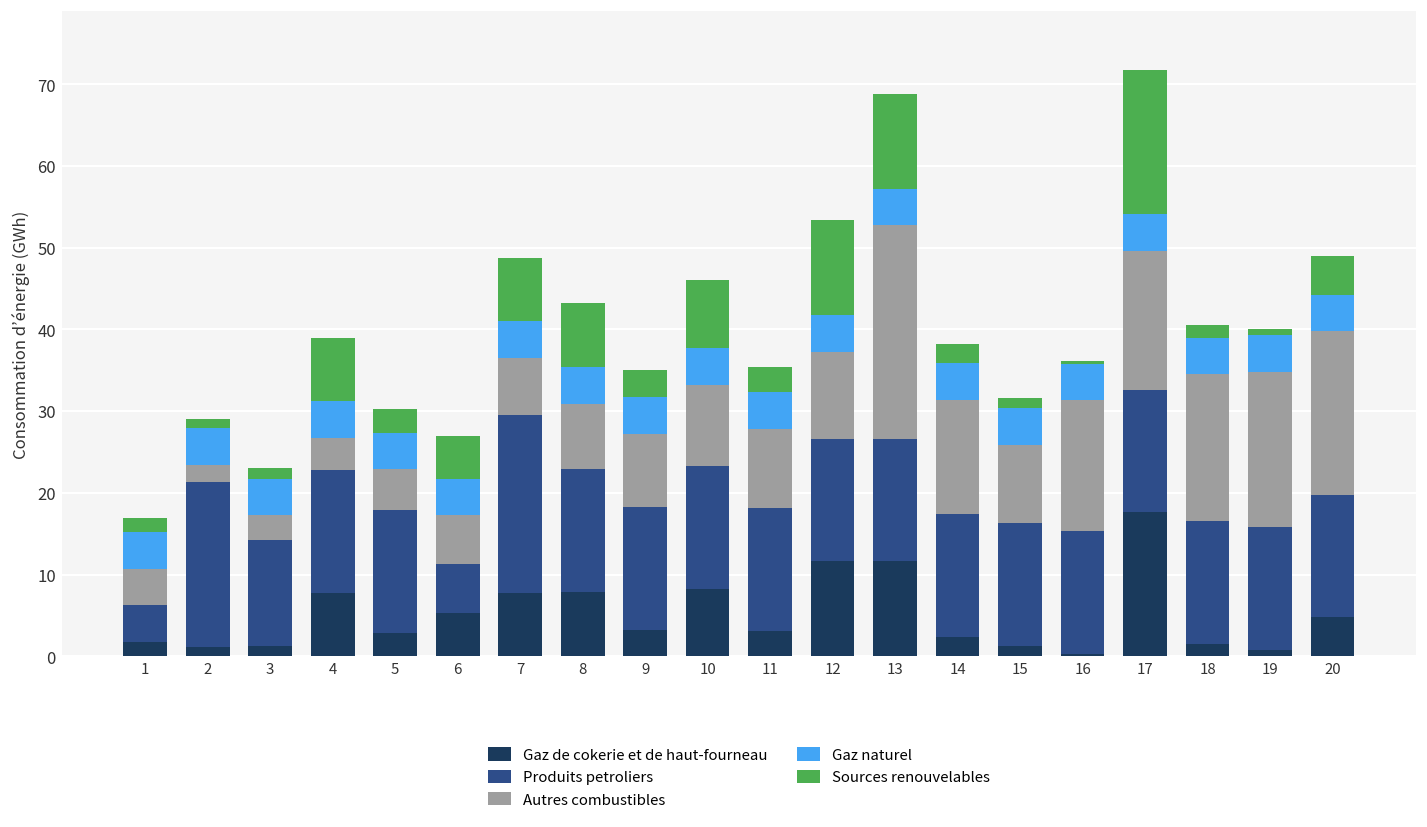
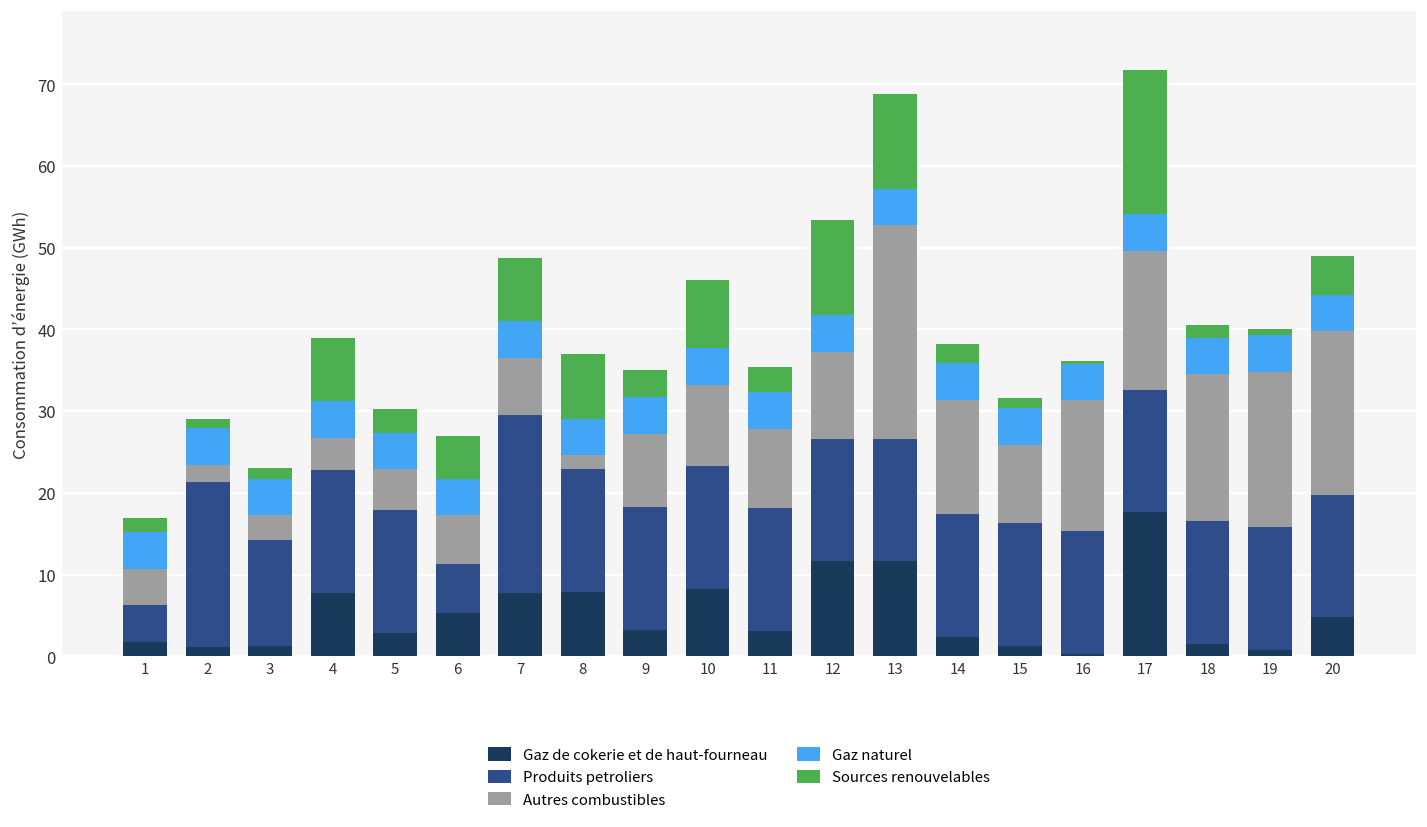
  {
    "Autres combustibles": {
      "1": 4,
      "2": 2,
      "3": 3,
      "4": 4,
      "5": 5,
      "6": 6,
      "7": 7,
-     "8": 8,
+     "8": 2,
      "9": 9,
      "10": 10,
      "11": 10,
      "12": 11,
      "13": 26,
      "14": 14,
      "15": 10,
      "16": 16,
      "17": 17,
      "18": 18,
      "19": 19,
      "20": 20
    },
    "Gaz naturel": {
      "1": 5,
      "2": 5,
      "3": 5,
      "4": 5,
      "5": 5,
      "6": 5,
      "7": 5,
      "8": 5,
      "9": 5,
      "10": 5,
      "11": 5,
      "12": 5,
      "13": 5,
      "14": 5,
      "15": 5,
      "16": 5,
      "17": 5,
      "18": 5,
      "19": 5,
      "20": 5
    },
    "Sources renouvelables": {
      "1": 2,
      "2": 1,
      "3": 1,
      "4": 8,
      "5": 3,
      "6": 5,
      "7": 8,
      "8": 8,
      "9": 3,
      "10": 8,
      "11": 3,
      "12": 12,
      "13": 12,
      "14": 2,
      "15": 1,
      "17": 18,
      "18": 1,
      "19": 1,
      "20": 5
    }
  }
